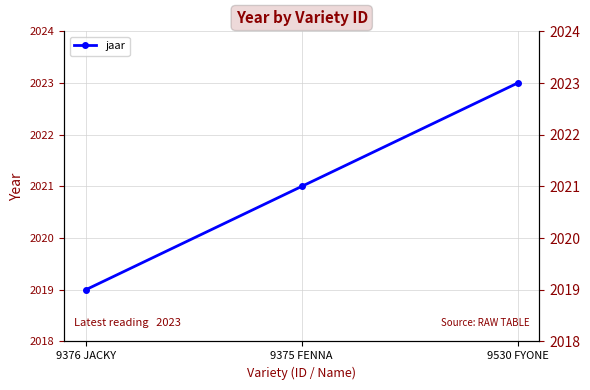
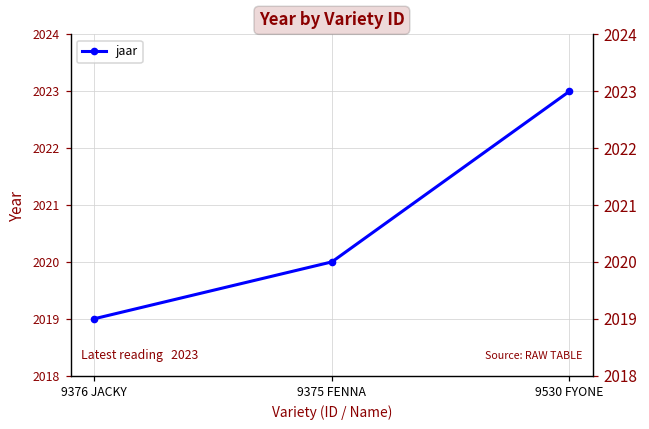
  {
    "9376 JACKY": 2019,
-   "9375 FENNA": 2021,
+   "9375 FENNA": 2020,
    "9530 FYONE": 2023
  }
